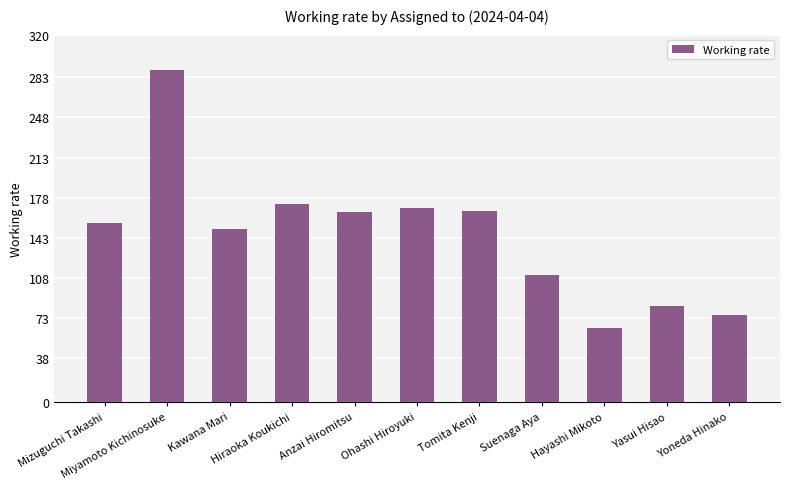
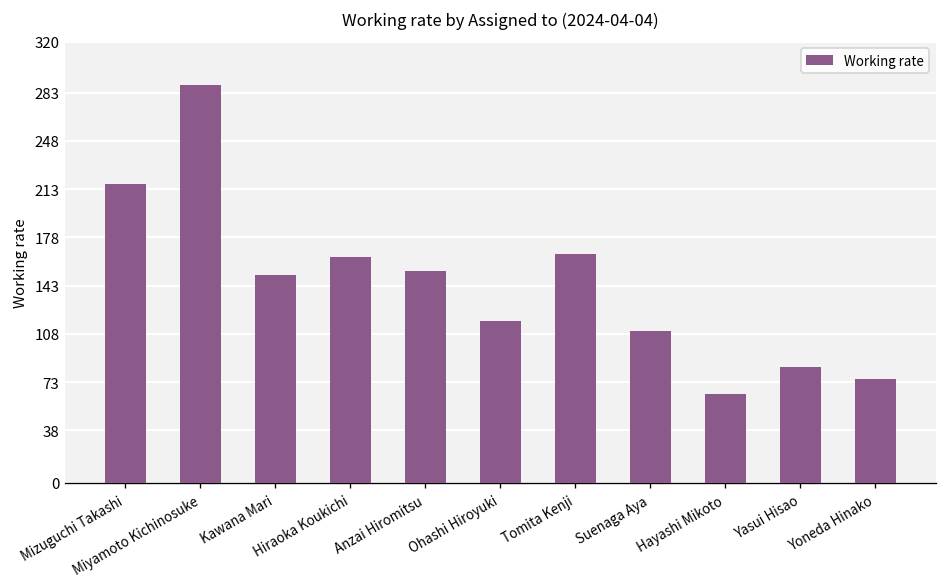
  {
-   "Mizuguchi Takashi": 156,
+   "Mizuguchi Takashi": 217,
    "Miyamoto Kichinosuke": 289,
    "Kawana Mari": 150,
-   "Hiraoka Koukichi": 172,
-   "Anzai Hiromitsu": 165,
-   "Ohashi Hiroyuki": 169,
+   "Hiraoka Koukichi": 164,
+   "Anzai Hiromitsu": 153,
+   "Ohashi Hiroyuki": 117,
    "Tomita Kenji": 166,
    "Suenaga Aya": 110,
    "Hayashi Mikoto": 64,
    "Yasui Hisao": 84,
    "Yoneda Hinako": 76
  }
